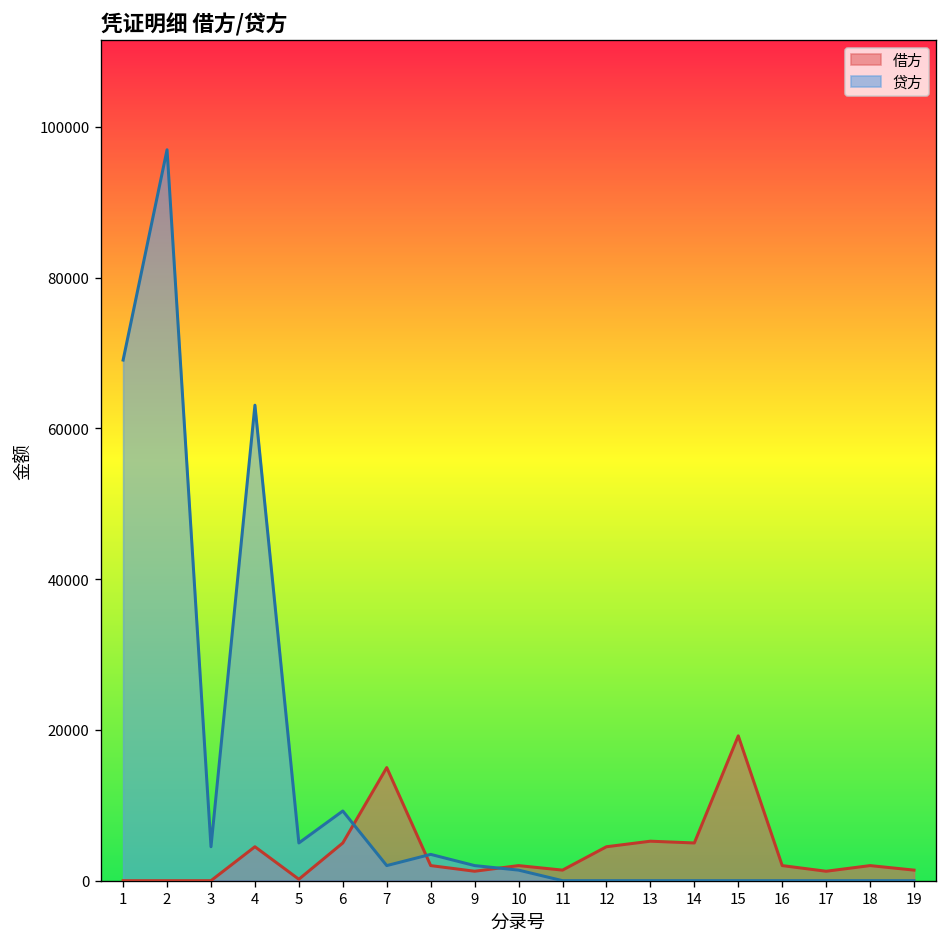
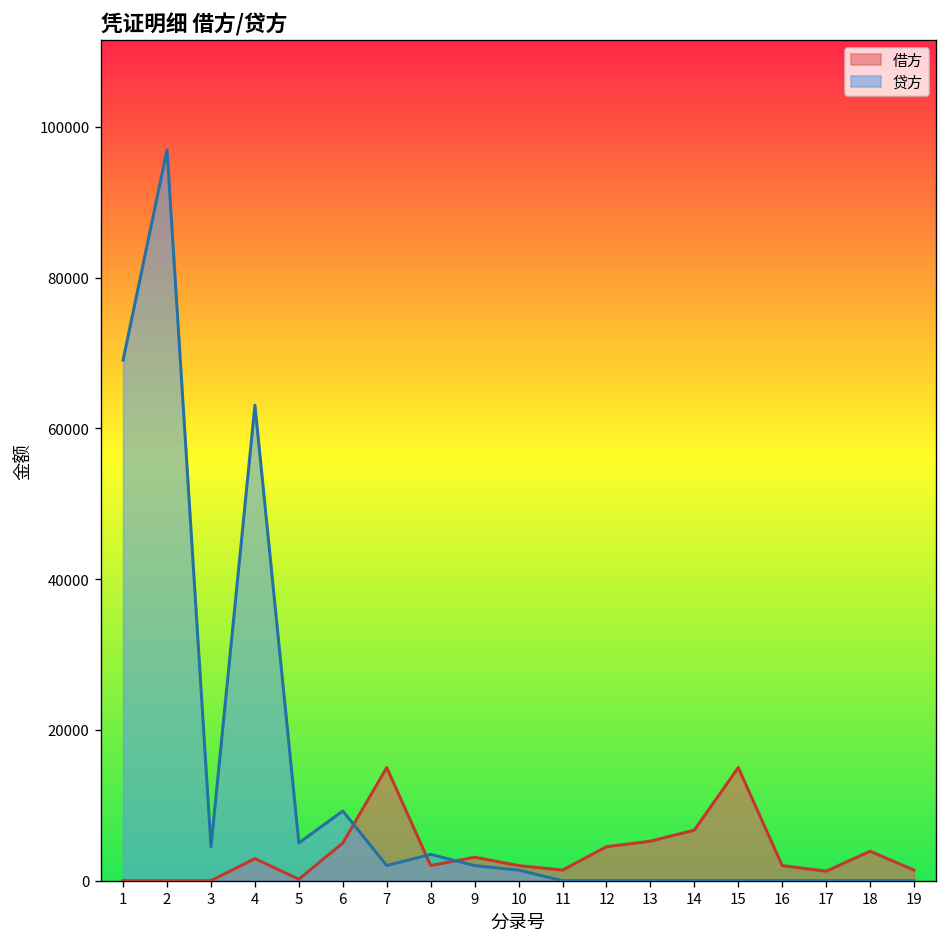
  {
    "借方": {
      "1": 0,
      "2": 0,
      "3": 0,
-     "4": 5000,
+     "4": 3000,
      "5": 0,
      "6": 5000,
      "7": 15000,
      "8": 2000,
-     "9": 1000,
+     "9": 3000,
      "10": 2000,
      "11": 1000,
      "12": 5000,
      "13": 5000,
-     "14": 5000,
-     "15": 19000,
+     "14": 7000,
+     "15": 15000,
      "16": 2000,
      "17": 1000,
-     "18": 2000,
+     "18": 4000,
      "19": 1000
    },
    "贷方": {
      "1": 69000,
      "2": 97000,
      "3": 5000,
      "4": 63000,
      "5": 5000,
      "6": 9000,
      "7": 2000,
      "8": 3000,
      "9": 2000,
      "10": 1000,
      "11": 0,
      "12": 0,
      "13": 0,
      "14": 0,
      "15": 0,
      "16": 0,
      "17": 0,
      "18": 0,
      "19": 0
    }
  }
